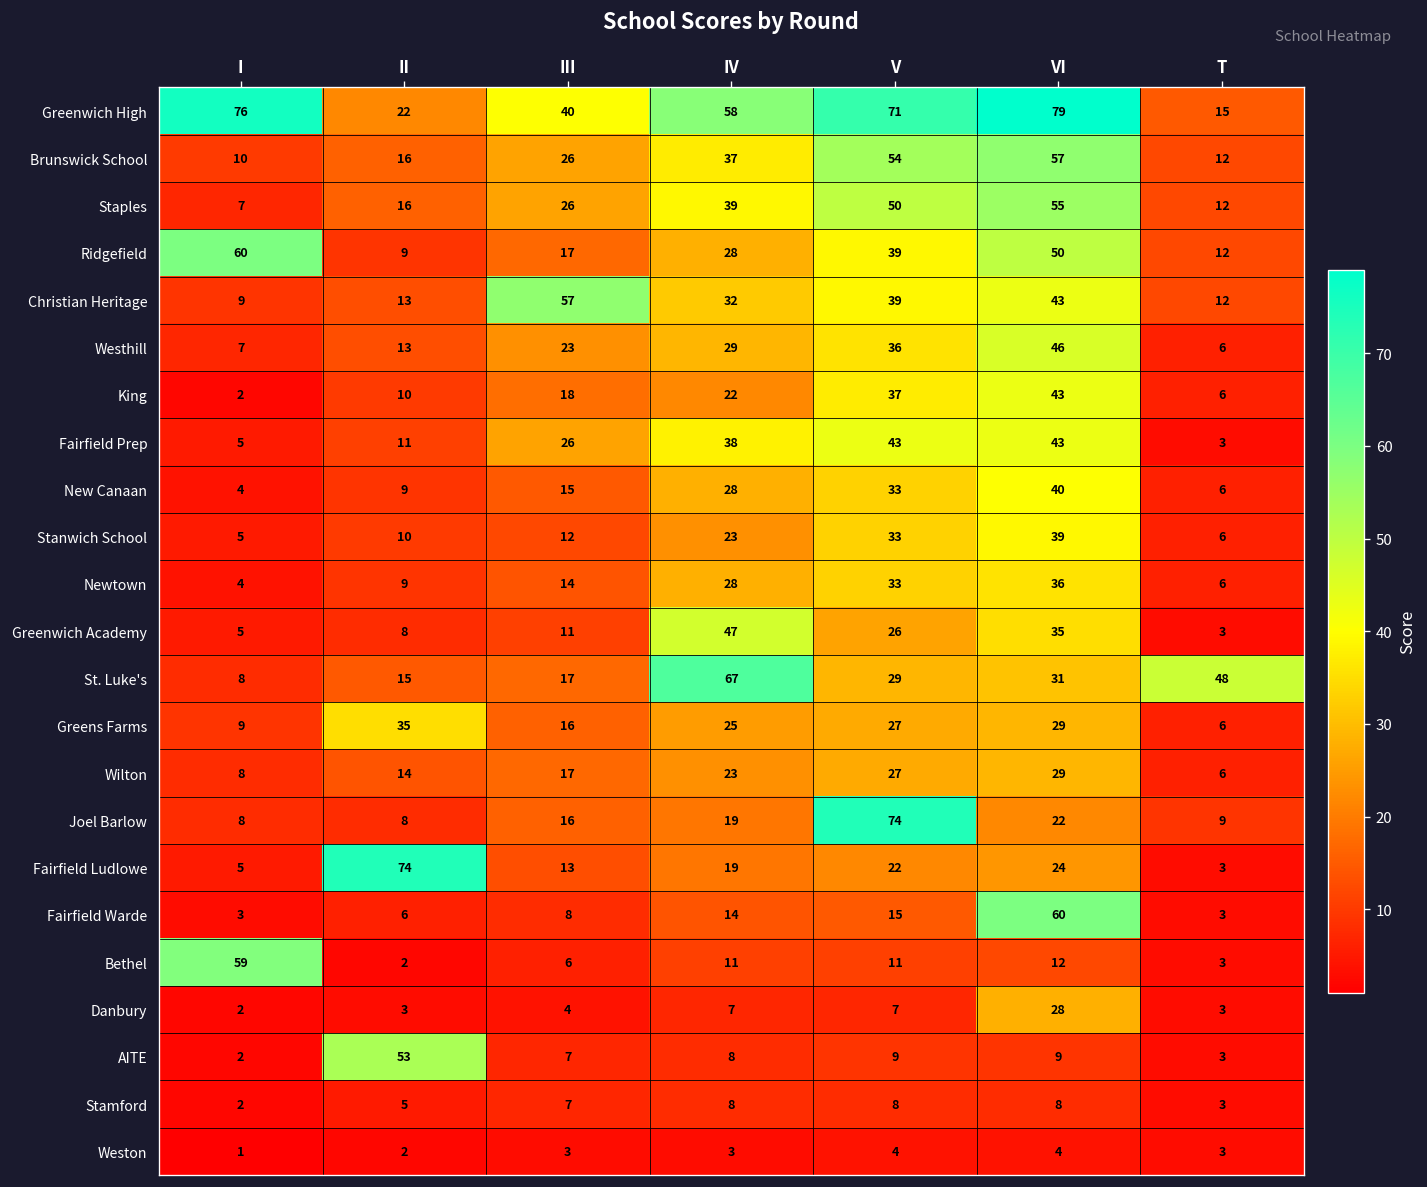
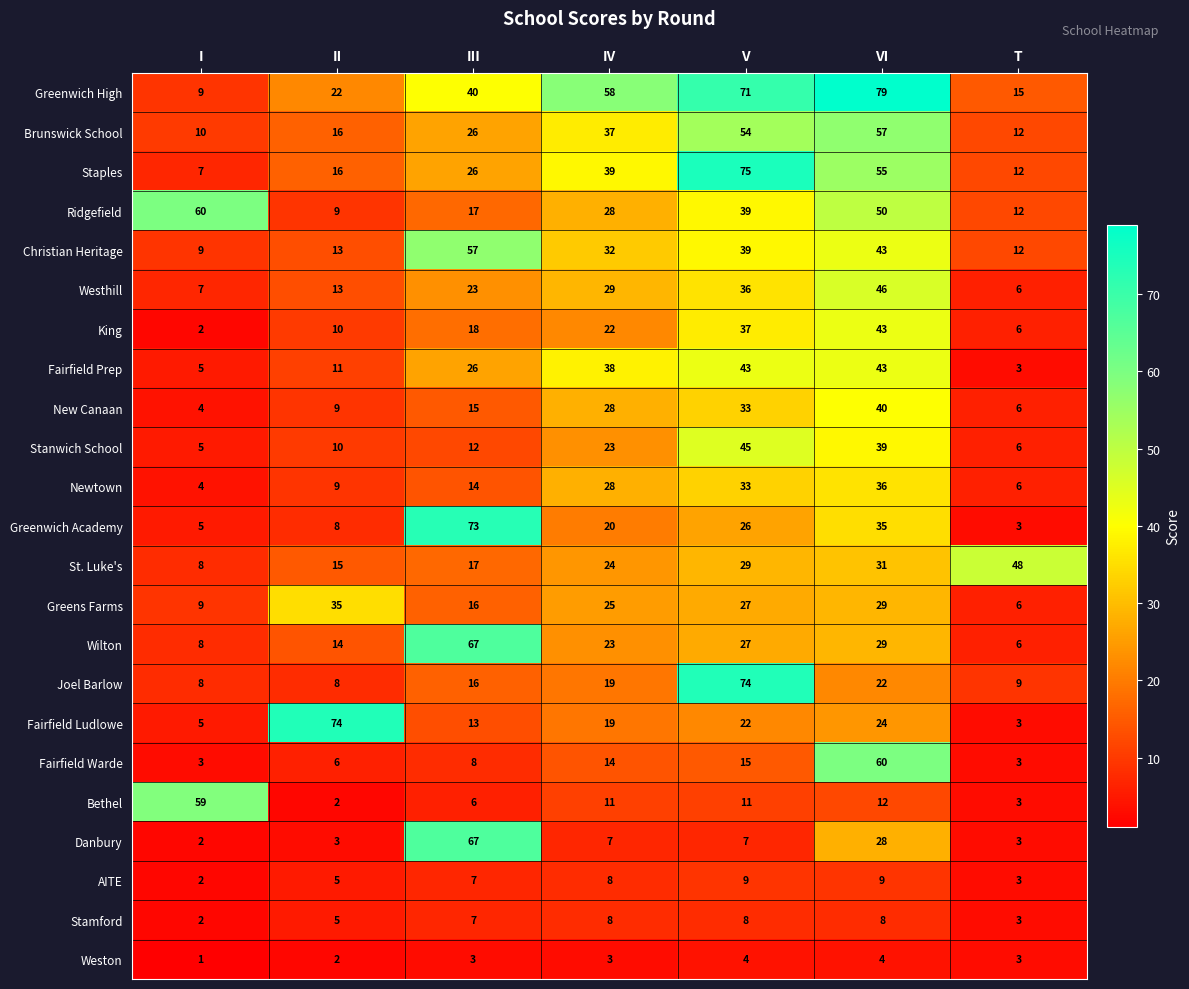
  {
    "Greenwich High": {
-     "I": 76,
+     "I": 9,
      "II": 22,
      "III": 40,
      "IV": 58,
      "V": 71,
      "VI": 79,
      "T": 15
    },
    "Brunswick School": {
      "I": 10,
      "II": 16,
      "III": 26,
      "IV": 37,
      "V": 54,
      "VI": 57,
      "T": 12
    },
    "Staples": {
      "I": 7,
      "II": 16,
      "III": 26,
      "IV": 39,
-     "V": 50,
+     "V": 75,
      "VI": 55,
      "T": 12
    },
    "Ridgefield": {
      "I": 60,
      "II": 9,
      "III": 17,
      "IV": 28,
      "V": 39,
      "VI": 50,
      "T": 12
    },
    "Christian Heritage": {
      "I": 9,
      "II": 13,
      "III": 57,
      "IV": 32,
      "V": 39,
      "VI": 43,
      "T": 12
    },
    "Westhill": {
      "I": 7,
      "II": 13,
      "III": 23,
      "IV": 29,
      "V": 36,
      "VI": 46,
      "T": 6
    },
    "King": {
      "I": 2,
      "II": 10,
      "III": 18,
      "IV": 22,
      "V": 37,
      "VI": 43,
      "T": 6
    },
    "Fairfield Prep": {
      "I": 5,
      "II": 11,
      "III": 26,
      "IV": 38,
      "V": 43,
      "VI": 43,
      "T": 3
    },
    "New Canaan": {
      "I": 4,
      "II": 9,
      "III": 15,
      "IV": 28,
      "V": 33,
      "VI": 40,
      "T": 6
    },
    "Stanwich School": {
      "I": 5,
      "II": 10,
      "III": 12,
      "IV": 23,
-     "V": 33,
+     "V": 45,
      "VI": 39,
      "T": 6
    },
    "Newtown": {
      "I": 4,
      "II": 9,
      "III": 14,
      "IV": 28,
      "V": 33,
      "VI": 36,
      "T": 6
    },
    "Greenwich Academy": {
      "I": 5,
      "II": 8,
-     "III": 11,
-     "IV": 47,
+     "III": 73,
+     "IV": 20,
      "V": 26,
      "VI": 35,
      "T": 3
    },
    "St. Luke's": {
      "I": 8,
      "II": 15,
      "III": 17,
-     "IV": 67,
+     "IV": 24,
      "V": 29,
      "VI": 31,
      "T": 48
    },
    "Greens Farms": {
      "I": 9,
      "II": 35,
      "III": 16,
      "IV": 25,
      "V": 27,
      "VI": 29,
      "T": 6
    },
    "Wilton": {
      "I": 8,
      "II": 14,
-     "III": 17,
+     "III": 67,
      "IV": 23,
      "V": 27,
      "VI": 29,
      "T": 6
    },
    "Joel Barlow": {
      "I": 8,
      "II": 8,
      "III": 16,
      "IV": 19,
      "V": 74,
      "VI": 22,
      "T": 9
    },
    "Fairfield Ludlowe": {
      "I": 5,
      "II": 74,
      "III": 13,
      "IV": 19,
      "V": 22,
      "VI": 24,
      "T": 3
    },
    "Fairfield Warde": {
      "I": 3,
      "II": 6,
      "III": 8,
      "IV": 14,
      "V": 15,
      "VI": 60,
      "T": 3
    },
    "Bethel": {
      "I": 59,
      "II": 2,
      "III": 6,
      "IV": 11,
      "V": 11,
      "VI": 12,
      "T": 3
    },
    "Danbury": {
      "I": 2,
      "II": 3,
-     "III": 4,
+     "III": 67,
      "IV": 7,
      "V": 7,
      "VI": 28,
      "T": 3
    },
    "AITE": {
      "I": 2,
-     "II": 53,
+     "II": 5,
      "III": 7,
      "IV": 8,
      "V": 9,
      "VI": 9,
      "T": 3
    },
    "Stamford": {
      "I": 2,
      "II": 5,
      "III": 7,
      "IV": 8,
      "V": 8,
      "VI": 8,
      "T": 3
    },
    "Weston": {
      "I": 1,
      "II": 2,
      "III": 3,
      "IV": 3,
      "V": 4,
      "VI": 4,
      "T": 3
    }
  }
